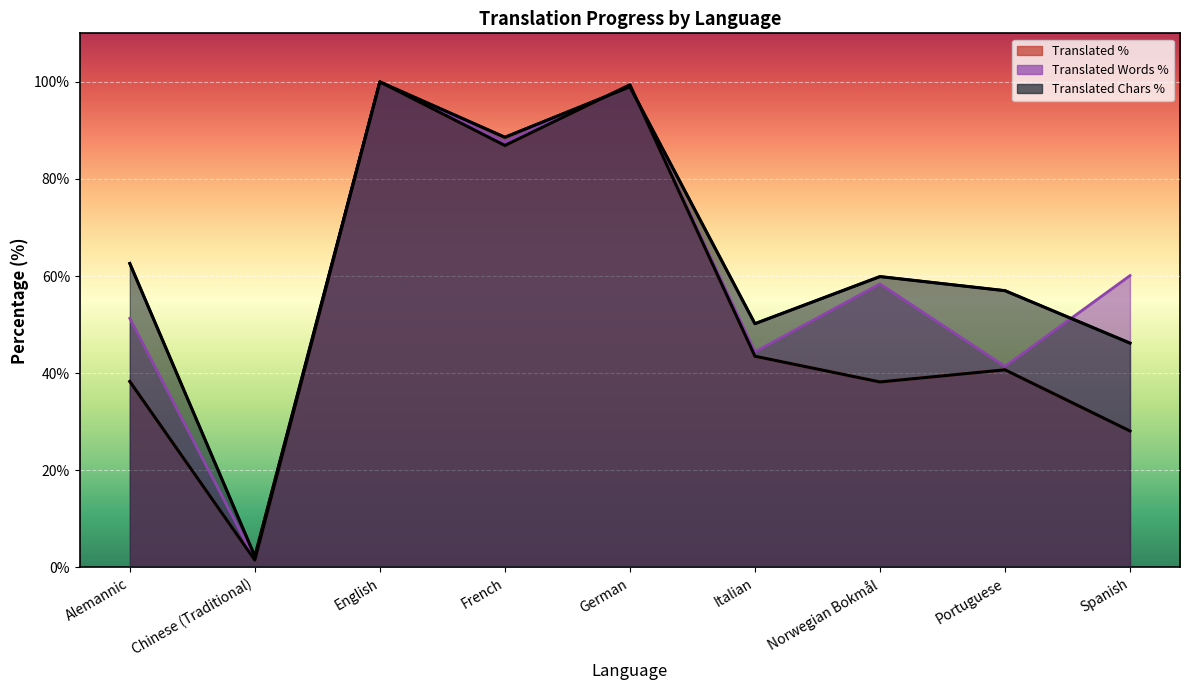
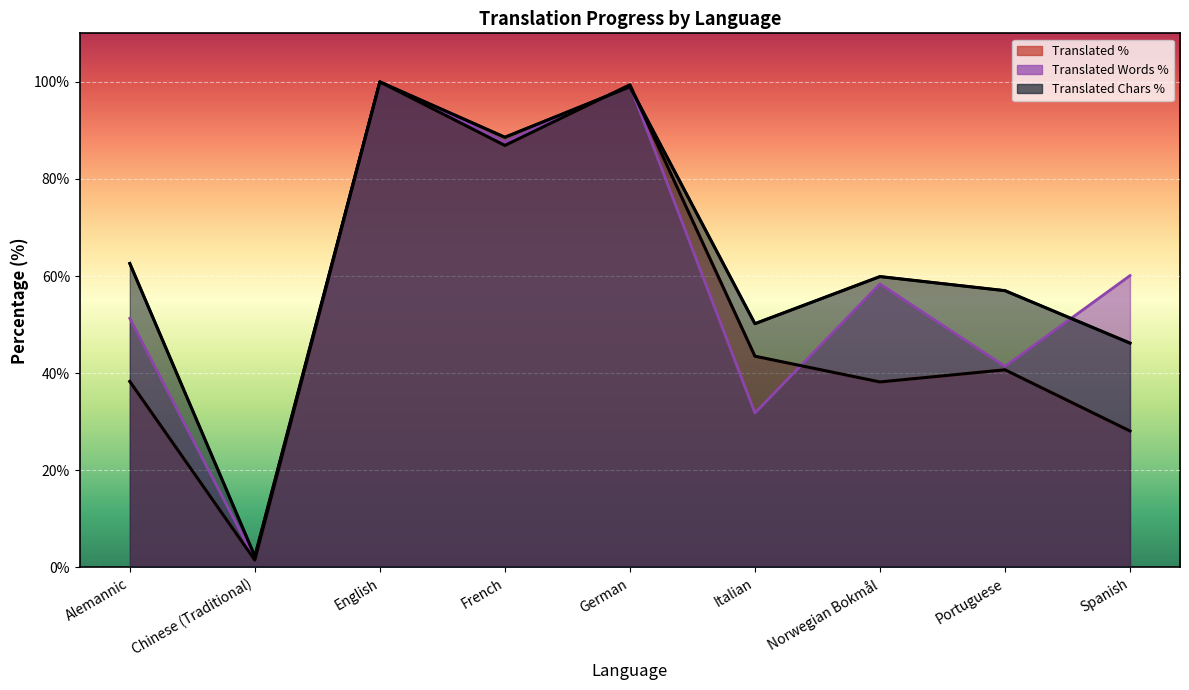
  {
    "Translated Words %": {
      "Alemannic": "51%",
      "French": "88%",
-     "Italian": "44%",
+     "Italian": "32%",
      "Norwegian Bokmål": "58%",
      "Portuguese": "41%",
      "Spanish": "60%"
    }
  }
